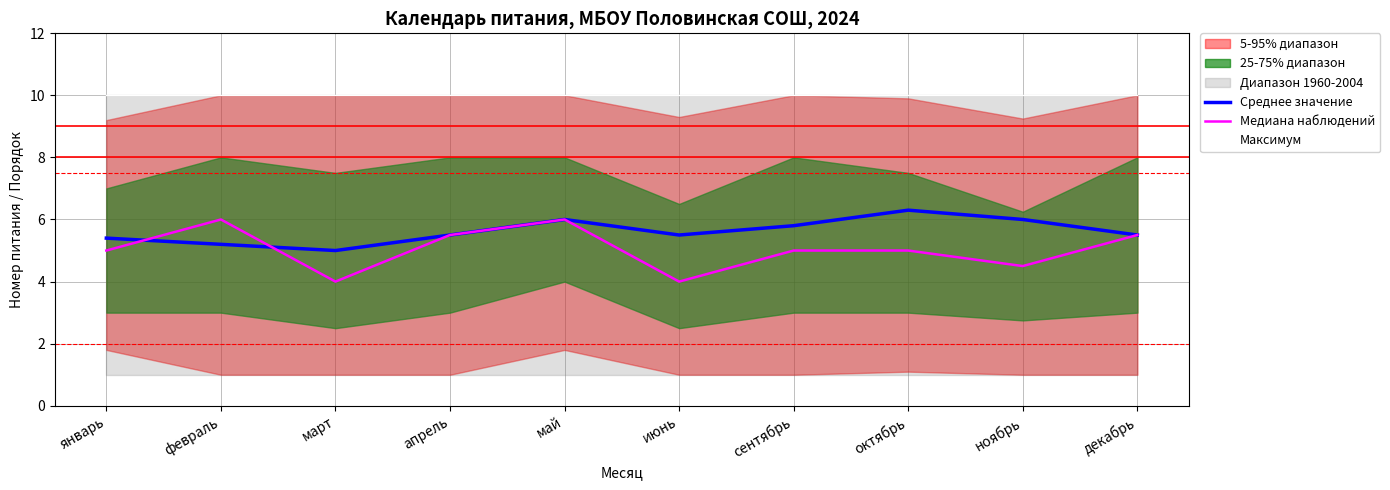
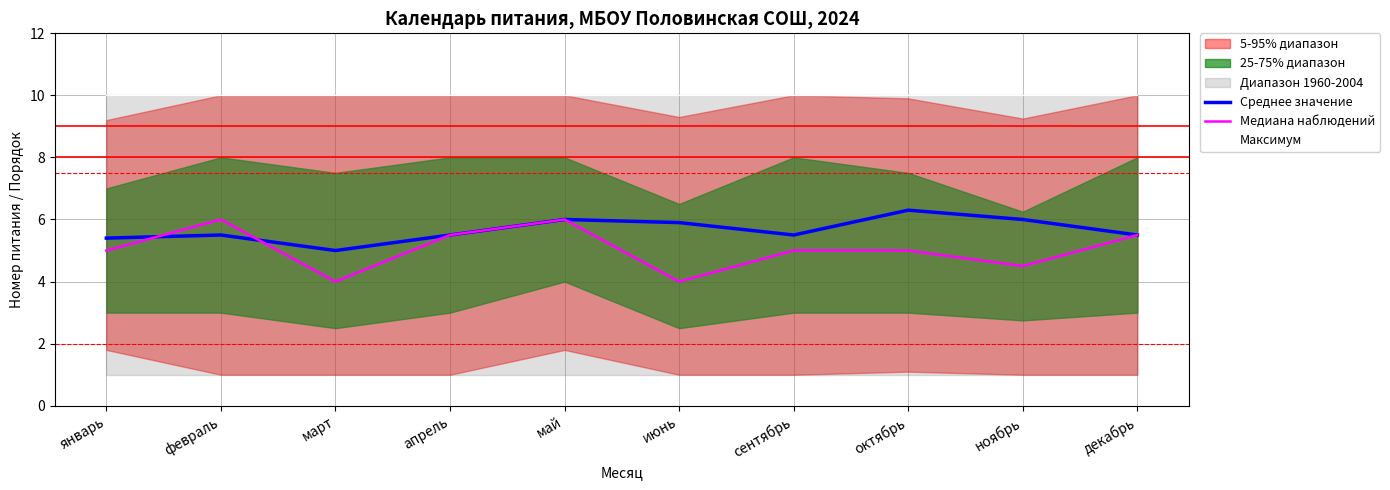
  {
    "Среднее значение": {
      "январь": 5.4,
-     "февраль": 5.2,
+     "февраль": 5.5,
      "март": 5.0,
-     "июнь": 5.5,
-     "сентябрь": 5.8,
+     "июнь": 5.9,
+     "сентябрь": 5.5,
      "октябрь": 6.3,
      "ноябрь": 6.0
    },
    "Медиана наблюдений": {
      "январь": 5.0,
      "февраль": 6.0,
      "март": 4.0,
      "июнь": 4.0,
      "сентябрь": 5.0,
      "октябрь": 5.0,
      "ноябрь": 4.5
    },
    "Диапазон 1960-2004": {
      "январь": 10.0,
      "июнь": 10.0,
      "октябрь": 10.0,
      "ноябрь": 10.0
    }
  }
